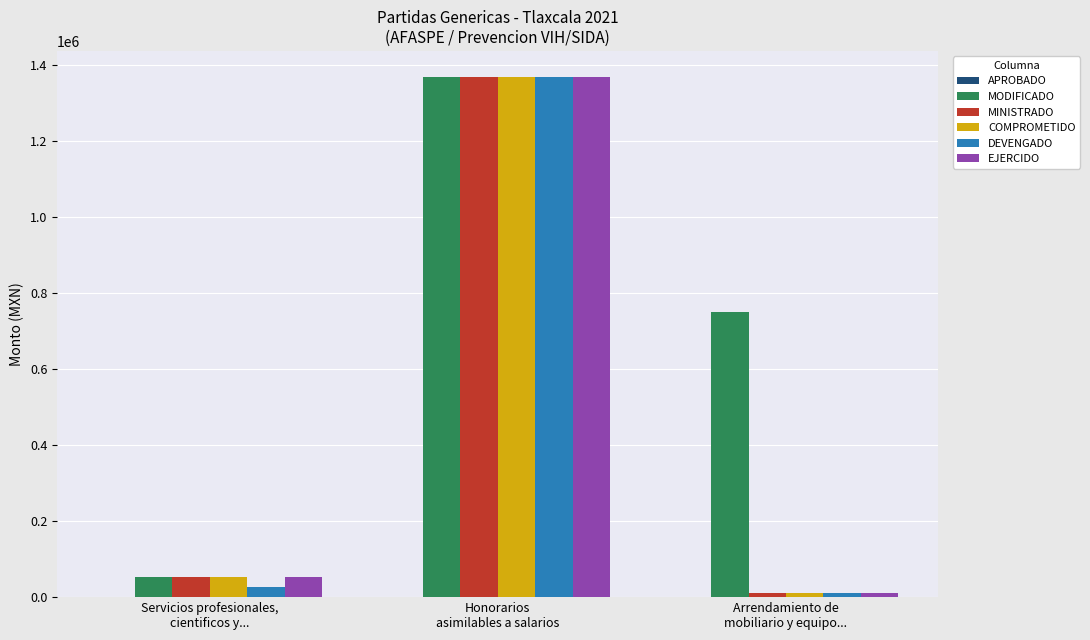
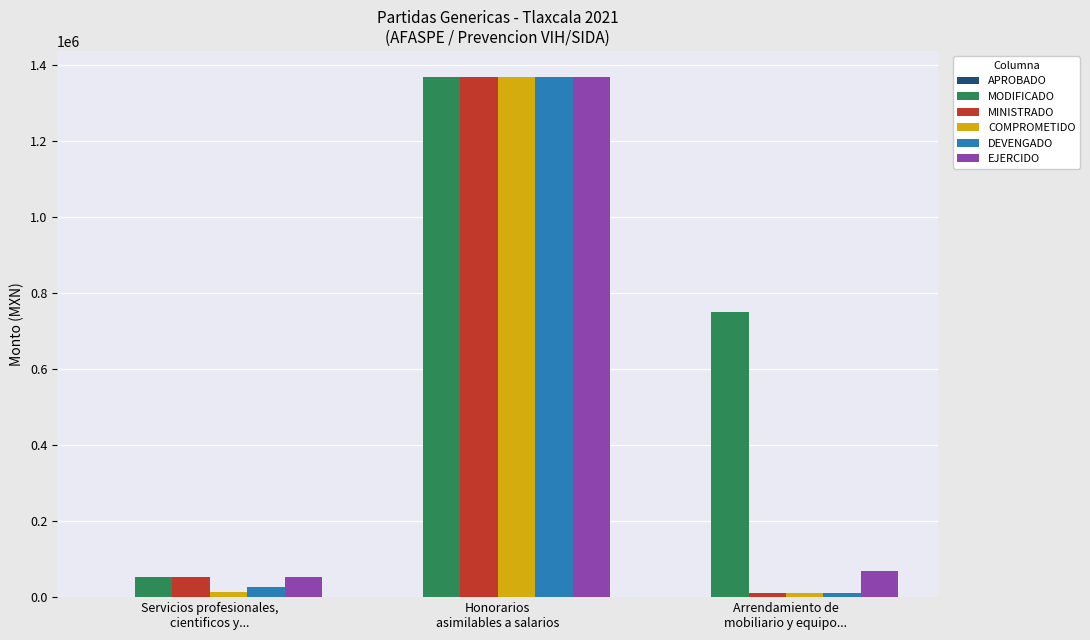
  {
    "APROBADO": {
      "Servicios profesionales, cientificos y...": 0,
      "Honorarios asimilables a salarios": 0,
      "Arrendamiento de mobiliario y equipo...": 0
    },
    "MODIFICADO": {
      "Servicios profesionales, cientificos y...": 50000,
      "Honorarios asimilables a salarios": 1370000,
      "Arrendamiento de mobiliario y equipo...": 750000
    },
    "MINISTRADO": {
      "Servicios profesionales, cientificos y...": 50000,
      "Honorarios asimilables a salarios": 1370000,
      "Arrendamiento de mobiliario y equipo...": 10000
    },
    "COMPROMETIDO": {
-     "Servicios profesionales, cientificos y...": 50000,
+     "Servicios profesionales, cientificos y...": 10000,
      "Honorarios asimilables a salarios": 1370000,
      "Arrendamiento de mobiliario y equipo...": 10000
    },
    "DEVENGADO": {
      "Servicios profesionales, cientificos y...": 30000,
      "Honorarios asimilables a salarios": 1370000,
      "Arrendamiento de mobiliario y equipo...": 10000
    },
    "EJERCIDO": {
      "Servicios profesionales, cientificos y...": 50000,
      "Honorarios asimilables a salarios": 1370000,
-     "Arrendamiento de mobiliario y equipo...": 10000
+     "Arrendamiento de mobiliario y equipo...": 70000
    }
  }
